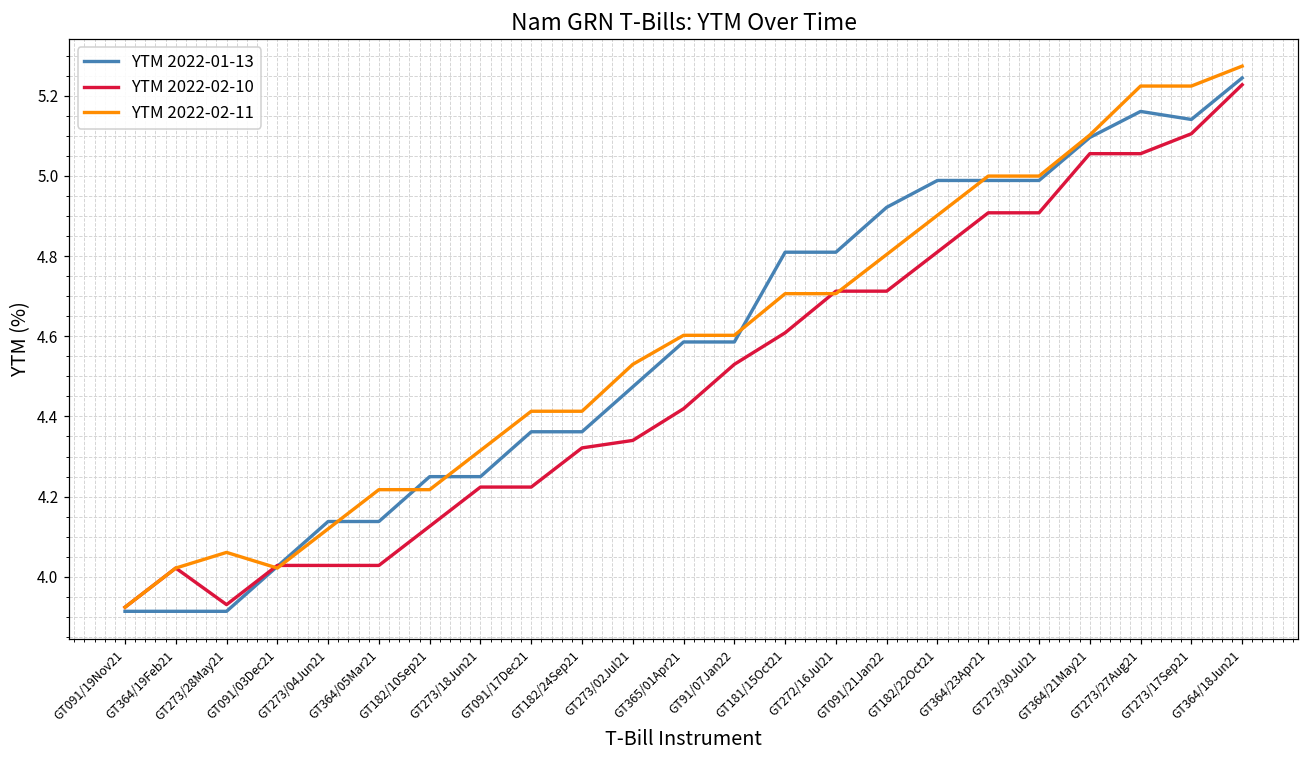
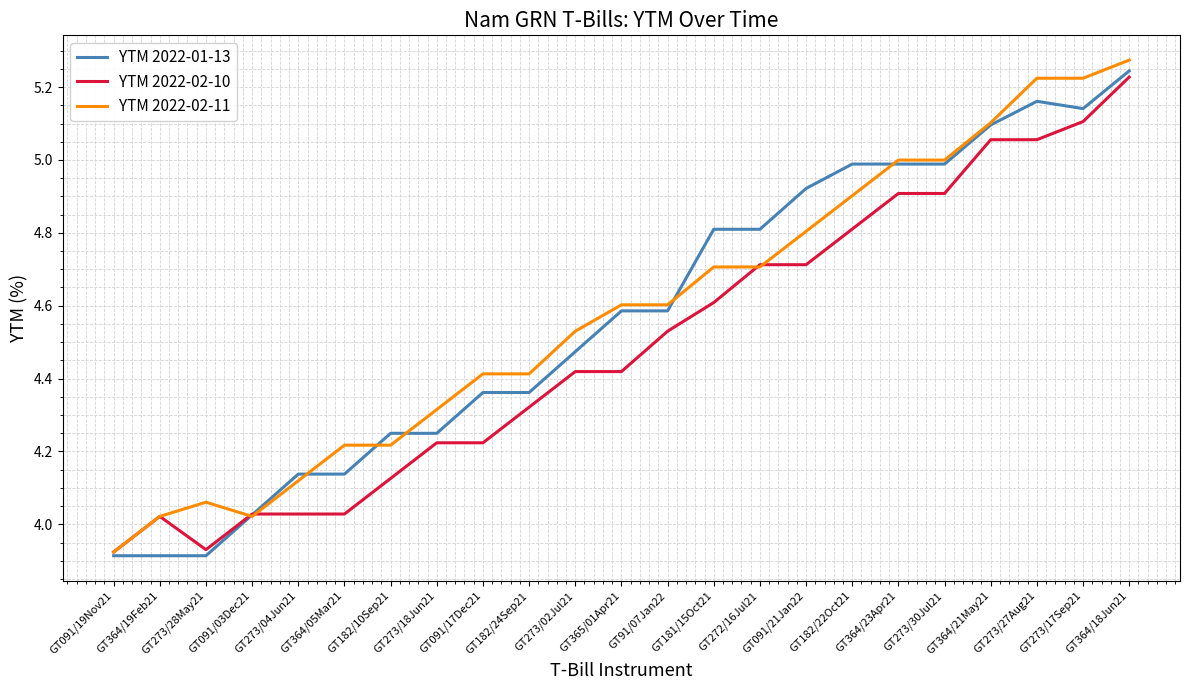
  {
    "YTM 2022-01-13": {
      "GT091/19Nov21": 3.91,
      "GT364/19Feb21": 3.91,
      "GT273/28May21": 3.91,
      "GT273/04Jun21": 4.14,
      "GT364/05Mar21": 4.14,
      "GT182/10Sep21": 4.25,
      "GT273/18Jun21": 4.25,
      "GT091/17Dec21": 4.36,
      "GT182/24Sep21": 4.36,
      "GT273/02Jul21": 4.47,
      "GT365/01Apr21": 4.59,
      "GT91/07Jan22": 4.59,
      "GT181/15Oct21": 4.81,
      "GT272/16Jul21": 4.81,
      "GT091/21Jan22": 4.92,
      "GT182/22Oct21": 4.99,
      "GT364/23Apr21": 4.99,
      "GT273/30Jul21": 4.99,
      "GT273/27Aug21": 5.16,
      "GT273/17Sep21": 5.14,
      "GT364/18Jun21": 5.24
    },
    "YTM 2022-02-10": {
      "GT273/28May21": 3.93,
      "GT273/04Jun21": 4.03,
      "GT364/05Mar21": 4.03,
      "GT182/10Sep21": 4.13,
      "GT273/18Jun21": 4.22,
      "GT091/17Dec21": 4.22,
      "GT182/24Sep21": 4.32,
-     "GT273/02Jul21": 4.34,
+     "GT273/02Jul21": 4.42,
      "GT365/01Apr21": 4.42,
      "GT91/07Jan22": 4.53,
      "GT181/15Oct21": 4.61,
      "GT091/21Jan22": 4.71,
      "GT182/22Oct21": 4.81,
      "GT364/23Apr21": 4.91,
      "GT273/30Jul21": 4.91,
      "GT364/21May21": 5.06,
      "GT273/27Aug21": 5.06,
      "GT273/17Sep21": 5.11,
      "GT364/18Jun21": 5.23
    },
    "YTM 2022-02-11": {
      "GT273/28May21": 4.06,
      "GT273/04Jun21": 4.12,
      "GT364/05Mar21": 4.22,
      "GT182/10Sep21": 4.22,
      "GT273/18Jun21": 4.32,
      "GT091/17Dec21": 4.41,
      "GT182/24Sep21": 4.41,
      "GT273/02Jul21": 4.53,
      "GT365/01Apr21": 4.60,
      "GT91/07Jan22": 4.60,
      "GT181/15Oct21": 4.71,
      "GT091/21Jan22": 4.80,
      "GT182/22Oct21": 4.90,
      "GT364/23Apr21": 5.00,
      "GT273/30Jul21": 5.00,
      "GT273/27Aug21": 5.22,
      "GT273/17Sep21": 5.22,
      "GT364/18Jun21": 5.27
    }
  }
